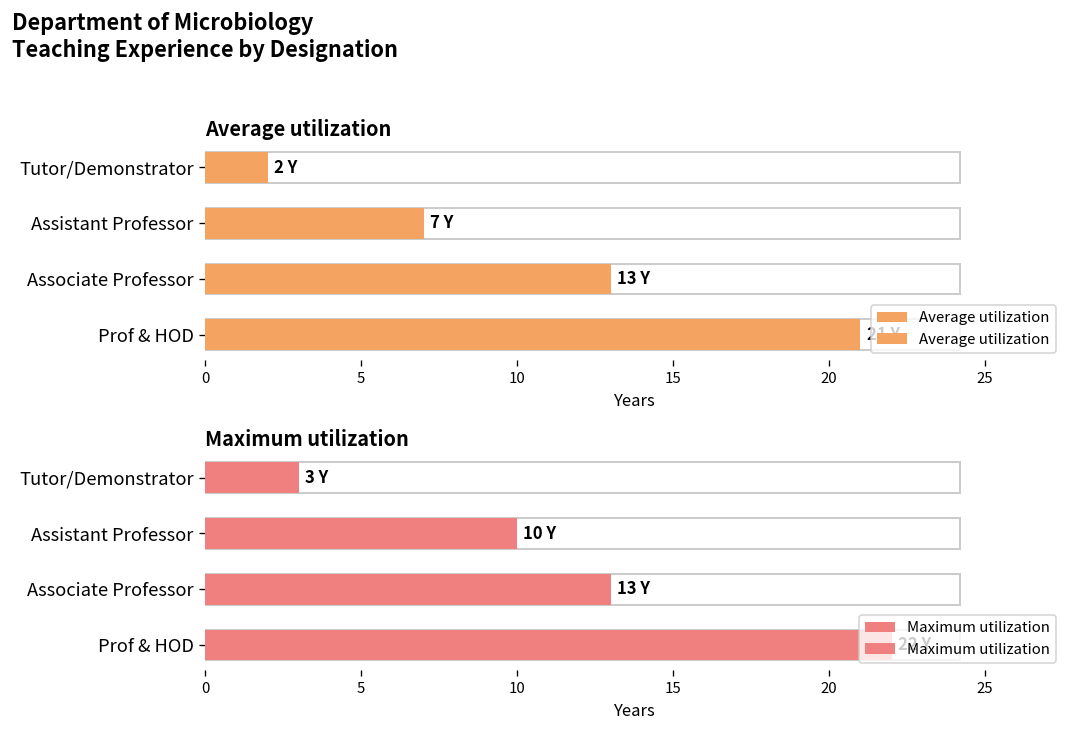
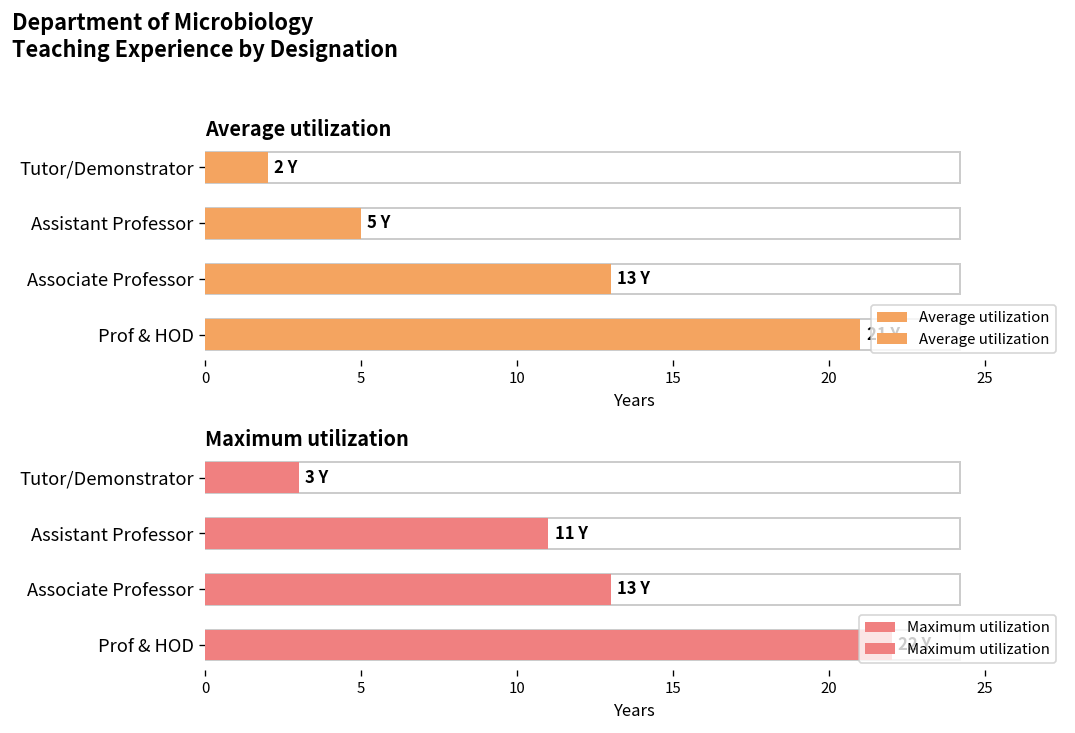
  {
    "Average utilization": {
      "Average utilization": {
-       "Assistant Professor": 7
+       "Assistant Professor": 5
      }
    },
    "Maximum utilization": {
      "Maximum utilization": {
-       "Assistant Professor": 10
+       "Assistant Professor": 11
      }
    }
  }
